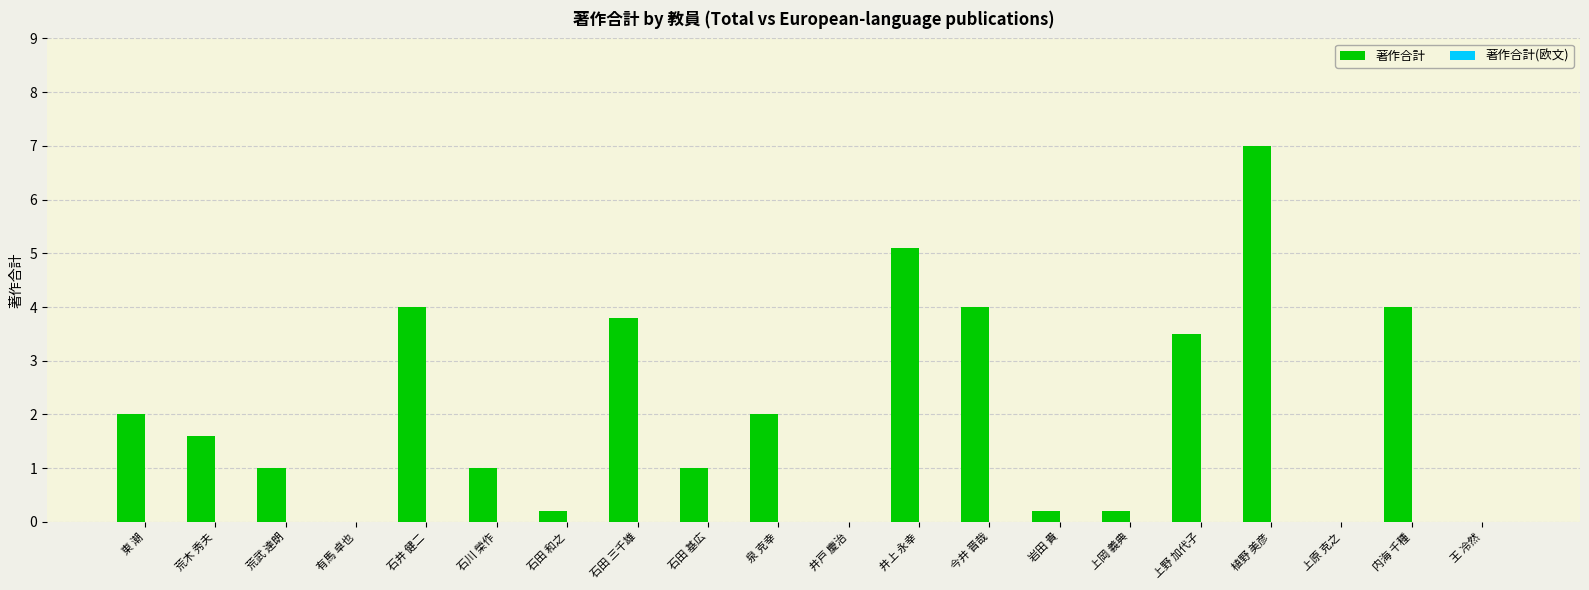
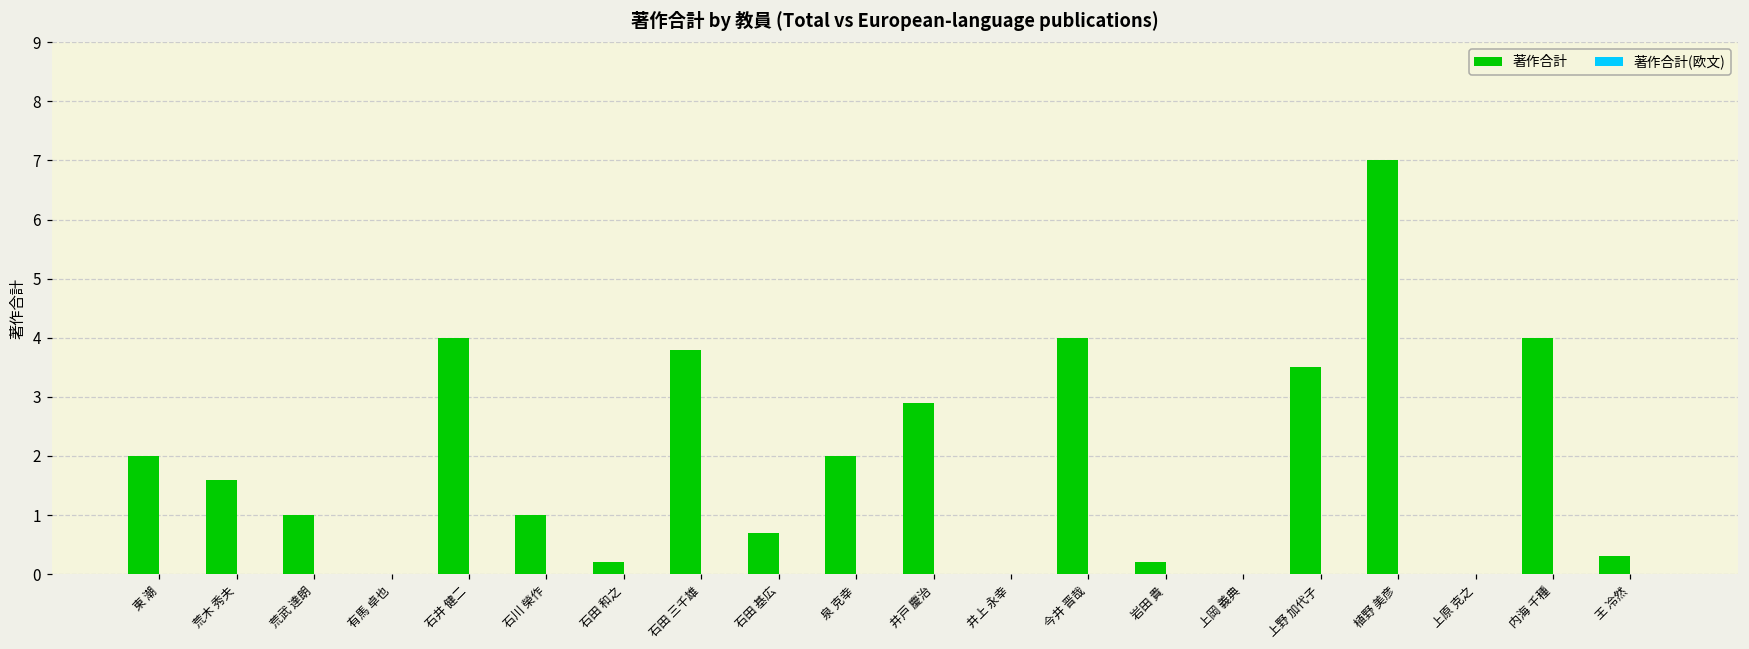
  {
    "著作合計": {
      "東 潮": 2.0,
      "荒木 秀夫": 1.6,
      "荒武 達朗": 1.0,
      "有馬 卓也": 0.0,
      "石井 健二": 4.0,
      "石川 榮作": 1.0,
      "石田 和之": 0.2,
      "石田 三千雄": 3.8,
-     "石田 基広": 1.0,
+     "石田 基広": 0.7,
      "泉 克幸": 2.0,
-     "井戸 慶治": 0.0,
-     "井上 永幸": 5.1,
+     "井戸 慶治": 2.9,
+     "井上 永幸": 0.0,
      "今井 晋哉": 4.0,
      "岩田 貴": 0.2,
-     "上岡 義典": 0.2,
+     "上岡 義典": 0.0,
      "上野 加代子": 3.5,
      "植野 美彦": 7.0,
      "上原 克之": 0.0,
      "内海 千種": 4.0,
-     "王 冷然": 0.0
+     "王 冷然": 0.3
    },
    "著作合計(欧文)": {
      "東 潮": 0.0,
      "荒木 秀夫": 0.0,
      "荒武 達朗": 0.0,
      "有馬 卓也": 0.0,
      "石井 健二": 0.0,
      "石川 榮作": 0.0,
      "石田 和之": 0.0,
      "石田 三千雄": 0.0,
      "石田 基広": 0.0,
      "泉 克幸": 0.0,
      "井戸 慶治": 0.0,
      "井上 永幸": 0.0,
      "今井 晋哉": 0.0,
      "岩田 貴": 0.0,
      "上岡 義典": 0.0,
      "上野 加代子": 0.0,
      "植野 美彦": 0.0,
      "上原 克之": 0.0,
      "内海 千種": 0.0,
      "王 冷然": 0.0
    }
  }
